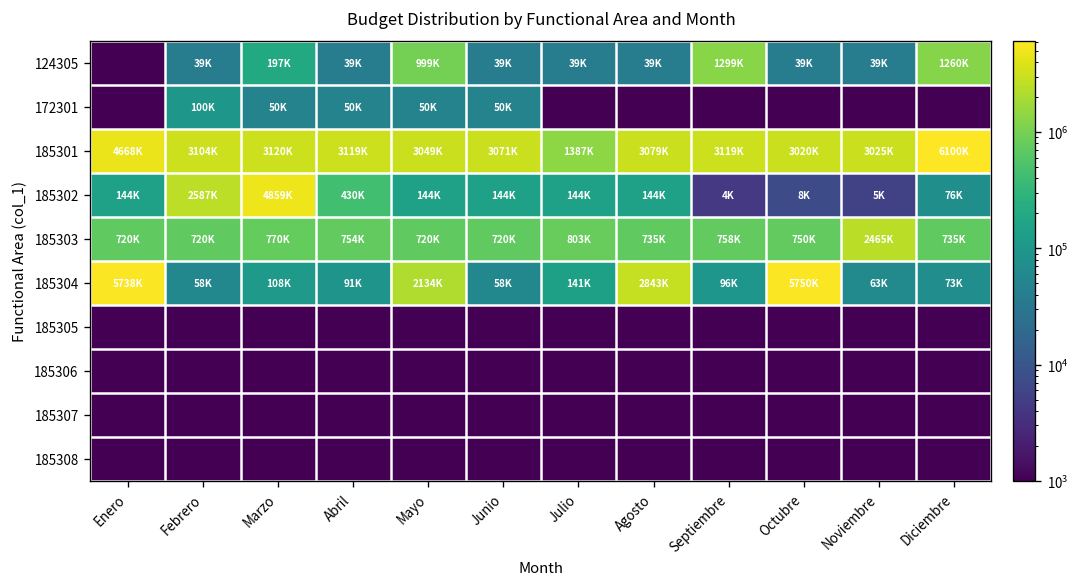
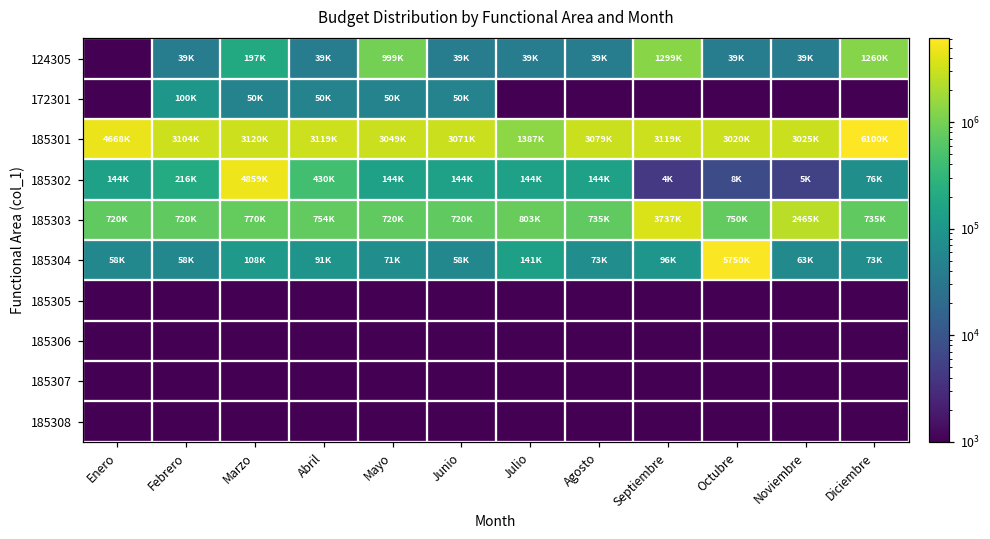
  {
    "124305": {
      "Febrero": "39K",
      "Marzo": "197K",
      "Abril": "39K",
      "Mayo": "999K",
      "Junio": "39K",
      "Julio": "39K",
      "Agosto": "39K",
      "Septiembre": "1299K",
      "Octubre": "39K",
      "Noviembre": "39K",
      "Diciembre": "1260K"
    },
    "172301": {
      "Febrero": "100K",
      "Marzo": "50K",
      "Abril": "50K",
      "Mayo": "50K",
      "Junio": "50K"
    },
    "185301": {
      "Enero": "4668K",
      "Febrero": "3104K",
      "Marzo": "3120K",
      "Abril": "3119K",
      "Mayo": "3049K",
      "Junio": "3071K",
      "Julio": "1387K",
      "Agosto": "3079K",
      "Septiembre": "3119K",
      "Octubre": "3020K",
      "Noviembre": "3025K",
      "Diciembre": "6100K"
    },
    "185302": {
      "Enero": "144K",
-     "Febrero": "2587K",
+     "Febrero": "216K",
      "Marzo": "4859K",
      "Abril": "430K",
      "Mayo": "144K",
      "Junio": "144K",
      "Julio": "144K",
      "Agosto": "144K",
      "Septiembre": "4K",
      "Octubre": "8K",
      "Noviembre": "5K",
      "Diciembre": "76K"
    },
    "185303": {
      "Enero": "720K",
      "Febrero": "720K",
      "Marzo": "770K",
      "Abril": "754K",
      "Mayo": "720K",
      "Junio": "720K",
      "Julio": "803K",
      "Agosto": "735K",
-     "Septiembre": "758K",
+     "Septiembre": "3737K",
      "Octubre": "750K",
      "Noviembre": "2465K",
      "Diciembre": "735K"
    },
    "185304": {
-     "Enero": "5738K",
+     "Enero": "58K",
      "Febrero": "58K",
      "Marzo": "108K",
      "Abril": "91K",
-     "Mayo": "2134K",
+     "Mayo": "71K",
      "Junio": "58K",
      "Julio": "141K",
-     "Agosto": "2843K",
+     "Agosto": "73K",
      "Septiembre": "96K",
      "Octubre": "5750K",
      "Noviembre": "63K",
      "Diciembre": "73K"
    }
  }
